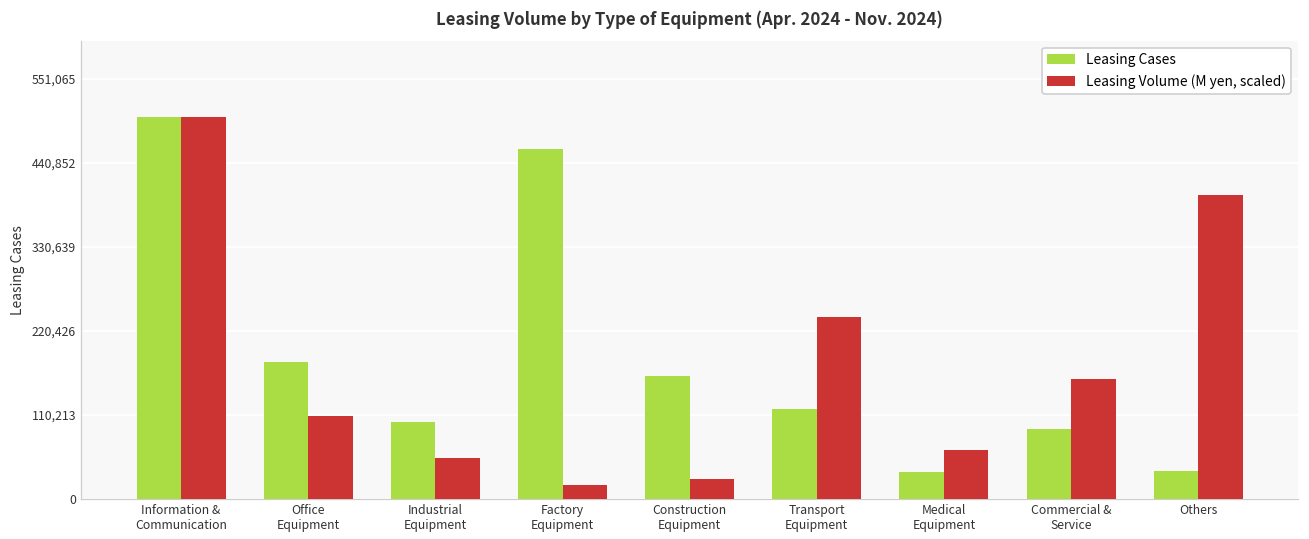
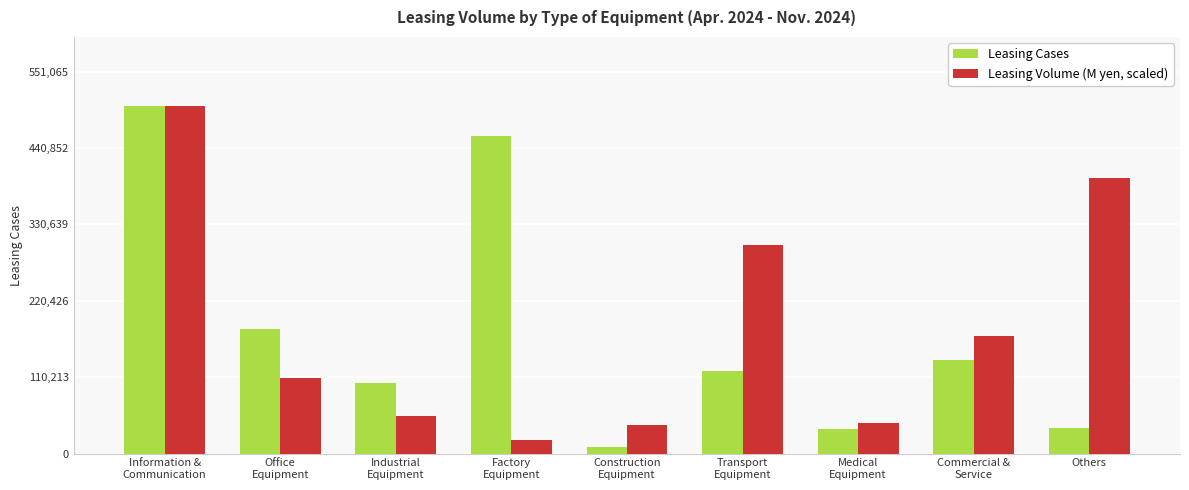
  {
    "Leasing Cases": {
      "Information & Communication": "500,000",
      "Office Equipment": "180,000",
      "Industrial Equipment": "100,000",
      "Factory Equipment": "460,000",
-     "Construction Equipment": "160,000",
+     "Construction Equipment": "10,000",
      "Transport Equipment": "120,000",
      "Medical Equipment": "40,000",
-     "Commercial & Service": "90,000",
+     "Commercial & Service": "140,000",
      "Others": "40,000"
    },
    "Leasing Volume (M yen, scaled)": {
      "Information & Communication": "500,000",
      "Office Equipment": "110,000",
      "Industrial Equipment": "50,000",
      "Factory Equipment": "20,000",
-     "Construction Equipment": "30,000",
-     "Transport Equipment": "240,000",
-     "Medical Equipment": "60,000",
-     "Commercial & Service": "160,000",
+     "Construction Equipment": "40,000",
+     "Transport Equipment": "300,000",
+     "Medical Equipment": "40,000",
+     "Commercial & Service": "170,000",
      "Others": "400,000"
    }
  }
